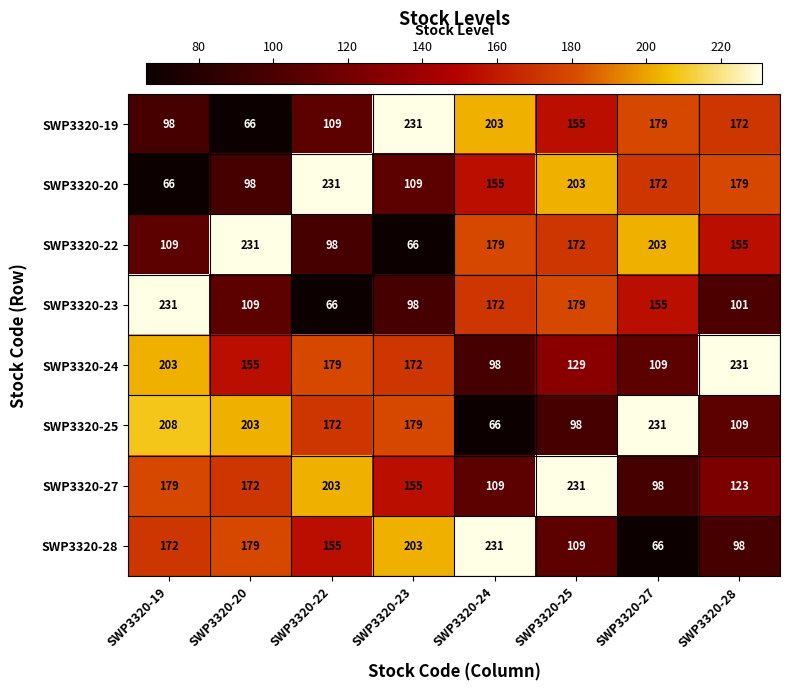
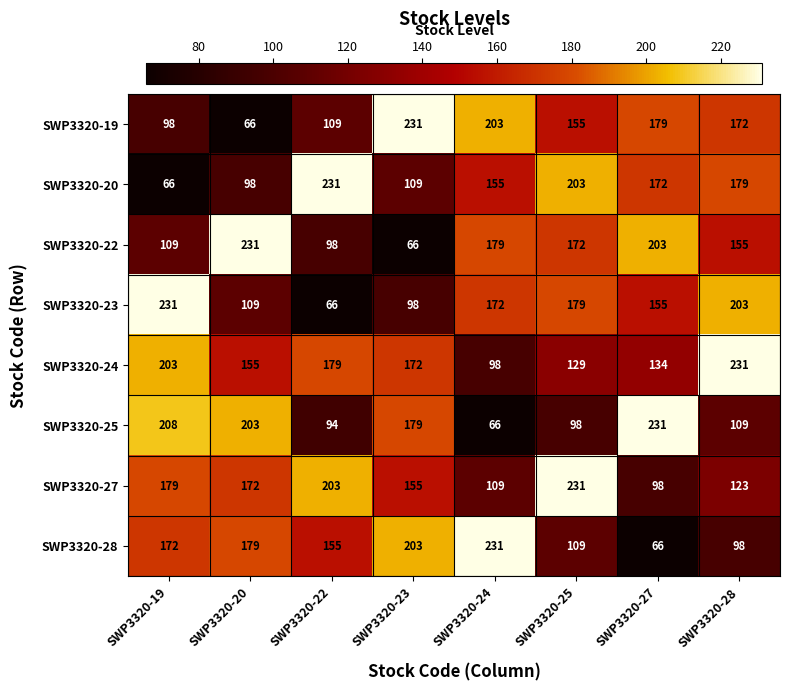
  {
    "SWP3320-19": {
      "SWP3320-19": 98,
      "SWP3320-20": 66,
      "SWP3320-22": 109,
      "SWP3320-23": 231,
      "SWP3320-24": 203,
      "SWP3320-25": 155,
      "SWP3320-27": 179,
      "SWP3320-28": 172
    },
    "SWP3320-20": {
      "SWP3320-19": 66,
      "SWP3320-20": 98,
      "SWP3320-22": 231,
      "SWP3320-23": 109,
      "SWP3320-24": 155,
      "SWP3320-25": 203,
      "SWP3320-27": 172,
      "SWP3320-28": 179
    },
    "SWP3320-22": {
      "SWP3320-19": 109,
      "SWP3320-20": 231,
      "SWP3320-22": 98,
      "SWP3320-23": 66,
      "SWP3320-24": 179,
      "SWP3320-25": 172,
      "SWP3320-27": 203,
      "SWP3320-28": 155
    },
    "SWP3320-23": {
      "SWP3320-19": 231,
      "SWP3320-20": 109,
      "SWP3320-22": 66,
      "SWP3320-23": 98,
      "SWP3320-24": 172,
      "SWP3320-25": 179,
      "SWP3320-27": 155,
-     "SWP3320-28": 101
+     "SWP3320-28": 203
    },
    "SWP3320-24": {
      "SWP3320-19": 203,
      "SWP3320-20": 155,
      "SWP3320-22": 179,
      "SWP3320-23": 172,
      "SWP3320-24": 98,
      "SWP3320-25": 129,
-     "SWP3320-27": 109,
+     "SWP3320-27": 134,
      "SWP3320-28": 231
    },
    "SWP3320-25": {
      "SWP3320-19": 208,
      "SWP3320-20": 203,
-     "SWP3320-22": 172,
+     "SWP3320-22": 94,
      "SWP3320-23": 179,
      "SWP3320-24": 66,
      "SWP3320-25": 98,
      "SWP3320-27": 231,
      "SWP3320-28": 109
    },
    "SWP3320-27": {
      "SWP3320-19": 179,
      "SWP3320-20": 172,
      "SWP3320-22": 203,
      "SWP3320-23": 155,
      "SWP3320-24": 109,
      "SWP3320-25": 231,
      "SWP3320-27": 98,
      "SWP3320-28": 123
    },
    "SWP3320-28": {
      "SWP3320-19": 172,
      "SWP3320-20": 179,
      "SWP3320-22": 155,
      "SWP3320-23": 203,
      "SWP3320-24": 231,
      "SWP3320-25": 109,
      "SWP3320-27": 66,
      "SWP3320-28": 98
    }
  }
